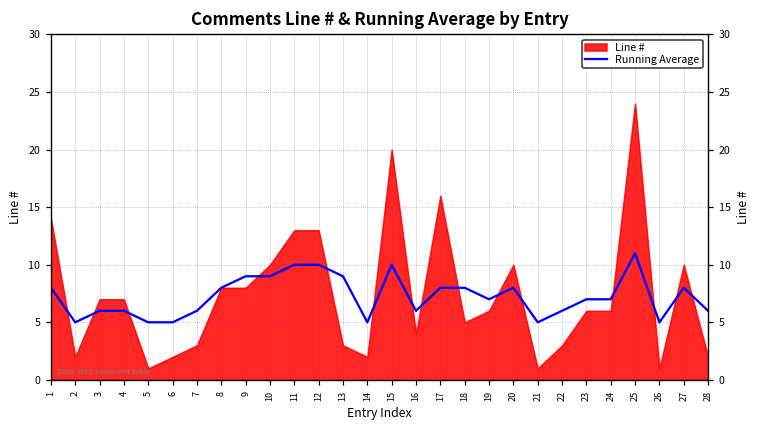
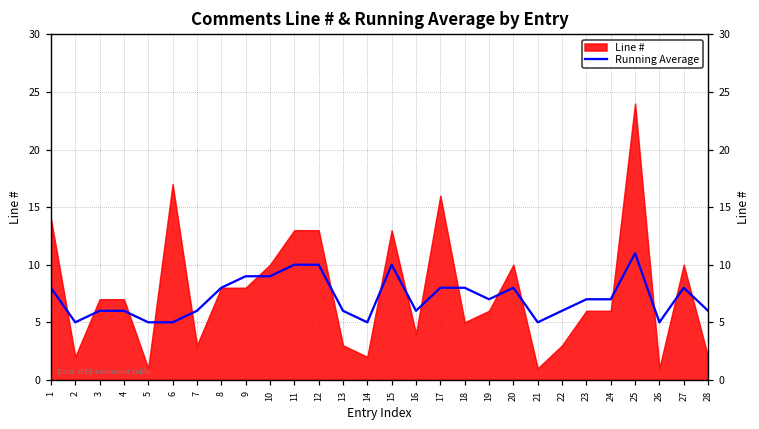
  {
    "Running Average": {
      "1": 8,
      "2": 5,
      "3": 6,
      "4": 6,
      "5": 5,
      "6": 5,
      "7": 6,
      "9": 9,
      "10": 9,
      "11": 10,
      "12": 10,
-     "13": 9,
+     "13": 6,
      "14": 5,
      "15": 10,
      "16": 6,
      "17": 8,
      "18": 8,
      "19": 7,
      "20": 8,
      "21": 5,
      "22": 6,
      "23": 7,
      "24": 7,
      "25": 11,
      "26": 5,
      "27": 8,
      "28": 6
    },
    "Line #": {
      "1": 14,
      "2": 2,
      "3": 7,
      "4": 7,
      "5": 1,
-     "6": 2,
+     "6": 17,
      "7": 3,
      "9": 8,
      "10": 10,
      "11": 13,
      "12": 13,
      "13": 3,
      "14": 2,
-     "15": 20,
+     "15": 13,
      "16": 4,
      "17": 16,
      "18": 5,
      "19": 6,
      "20": 10,
      "21": 1,
      "22": 3,
      "23": 6,
      "24": 6,
      "25": 24,
      "26": 1,
      "27": 10,
      "28": 2
    }
  }
